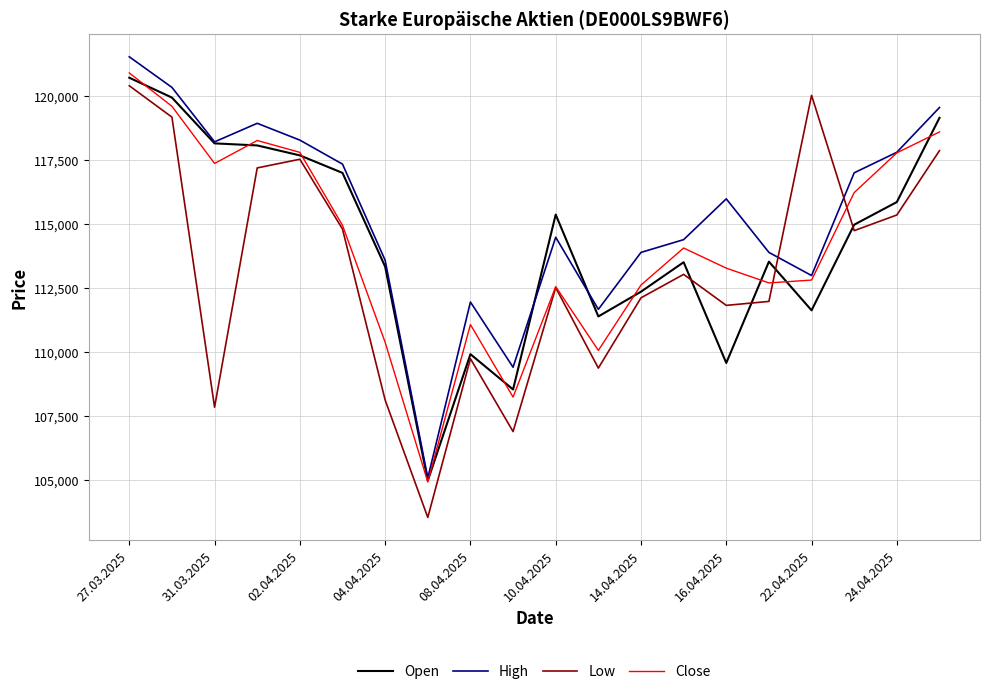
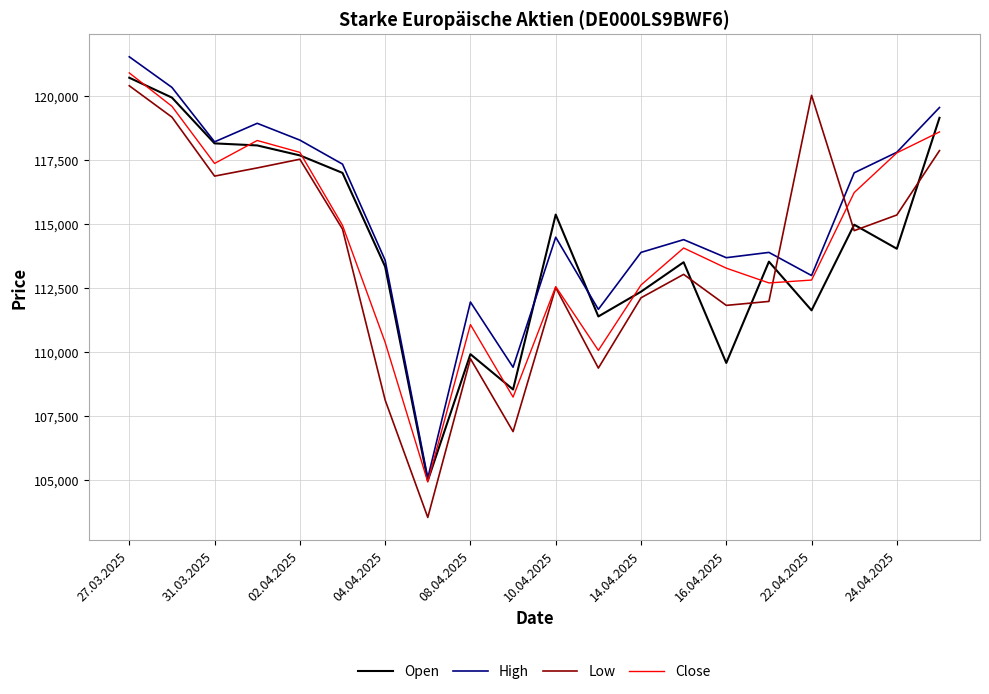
  {
    "Open": {
      "27.03.2025": "120,700",
      "02.04.2025": "117,700",
      "04.04.2025": "113,300",
      "08.04.2025": "109,900",
      "10.04.2025": "115,400",
      "14.04.2025": "112,400",
      "16.04.2025": "109,600",
      "22.04.2025": "111,600",
-     "24.04.2025": "115,900"
+     "24.04.2025": "114,000"
    },
    "High": {
      "27.03.2025": "121,500",
      "02.04.2025": "118,300",
      "04.04.2025": "113,600",
      "08.04.2025": "112,000",
      "10.04.2025": "114,500",
      "14.04.2025": "113,900",
-     "16.04.2025": "116,000",
+     "16.04.2025": "113,700",
      "22.04.2025": "113,000"
    },
    "Low": {
      "27.03.2025": "120,400",
-     "31.03.2025": "107,800",
+     "31.03.2025": "116,900",
      "02.04.2025": "117,500",
      "04.04.2025": "108,100",
      "08.04.2025": "109,700",
      "14.04.2025": "112,100",
      "16.04.2025": "111,800",
      "22.04.2025": "120,000",
      "24.04.2025": "115,400"
    },
    "Close": {
      "27.03.2025": "120,900",
      "31.03.2025": "117,400",
      "02.04.2025": "117,800",
      "04.04.2025": "110,400",
      "08.04.2025": "111,100",
      "14.04.2025": "112,600",
      "16.04.2025": "113,300",
      "22.04.2025": "112,800"
    }
  }
